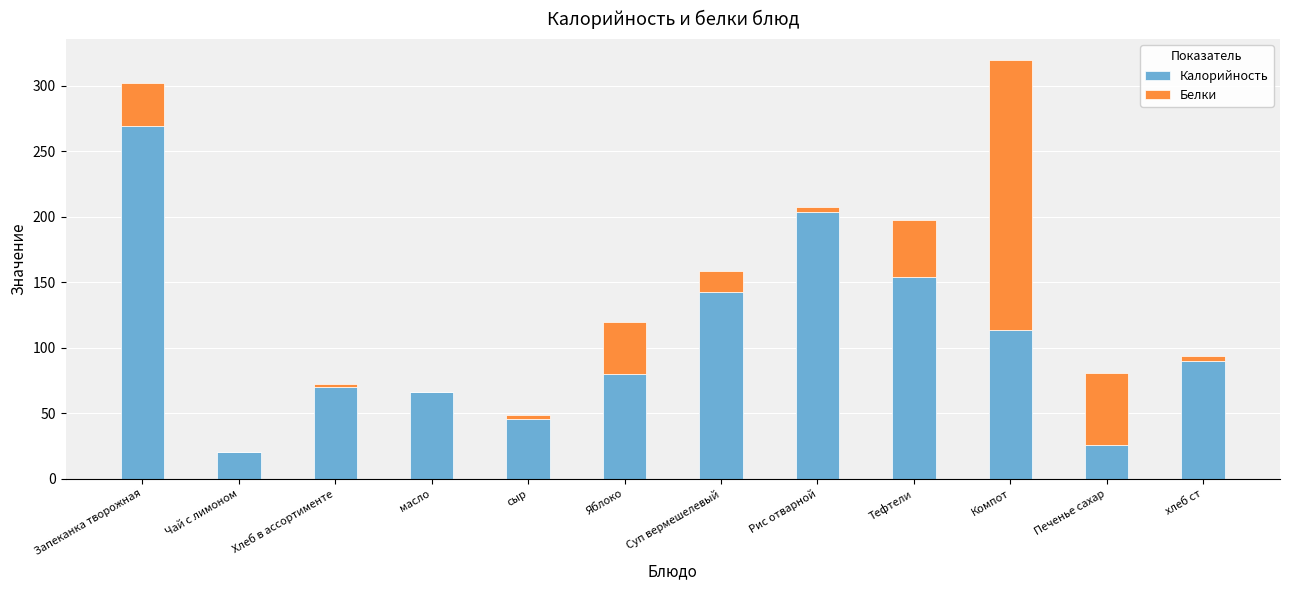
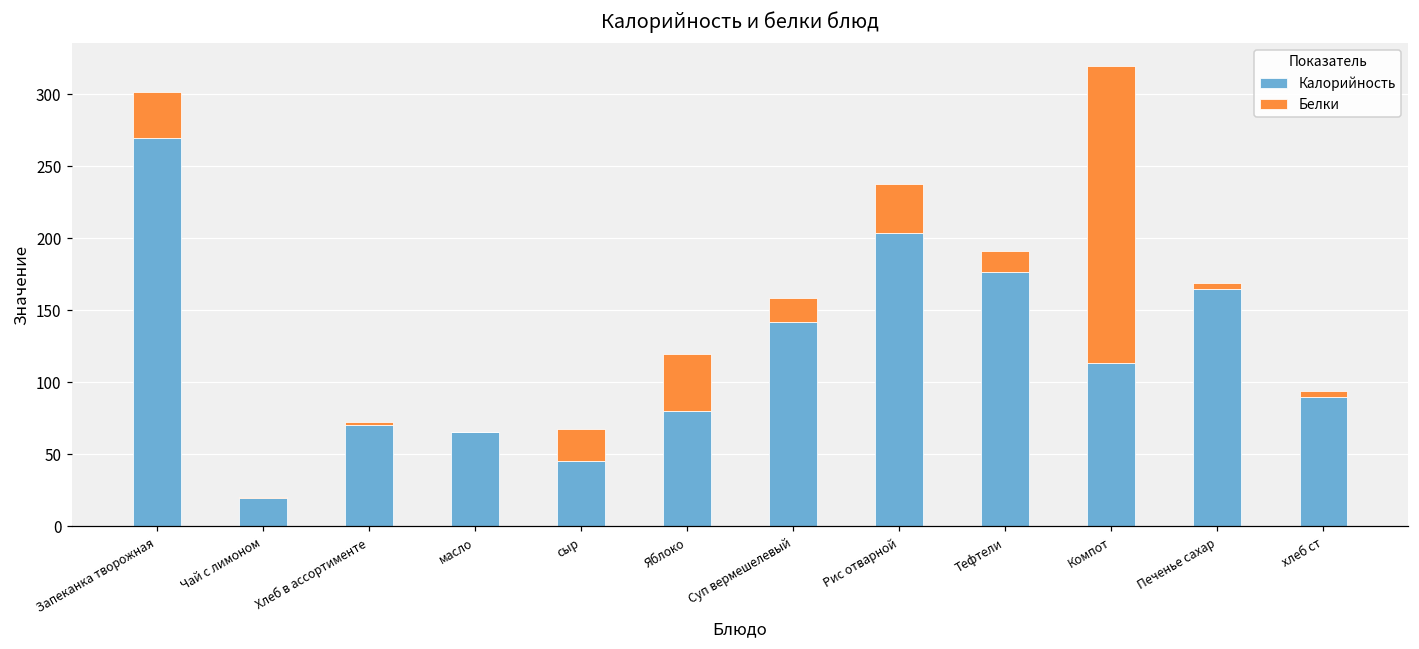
  {
    "Калорийность": {
      "Запеканка творожная": 270,
      "Чай с лимоном": 20,
      "Хлеб в ассортименте": 70,
      "масло": 66,
      "сыр": 45,
      "Яблоко": 80,
      "Суп вермешелевый": 142,
      "Рис отварной": 204,
-     "Тефтели": 154,
+     "Тефтели": 177,
      "Компот": 113,
-     "Печенье сахар": 26,
+     "Печенье сахар": 165,
      "хлеб ст": 90
    },
    "Белки": {
      "Запеканка творожная": 32,
      "Хлеб в ассортименте": 2,
-     "сыр": 3,
+     "сыр": 23,
      "Яблоко": 40,
      "Суп вермешелевый": 16,
-     "Рис отварной": 4,
-     "Тефтели": 43,
+     "Рис отварной": 34,
+     "Тефтели": 14,
      "Компот": 206,
-     "Печенье сахар": 54,
+     "Печенье сахар": 4,
      "хлеб ст": 4
    }
  }
